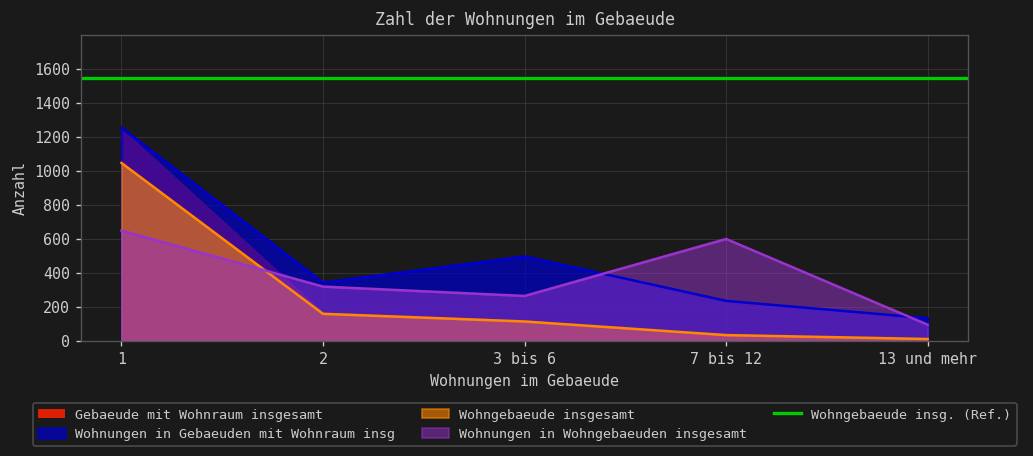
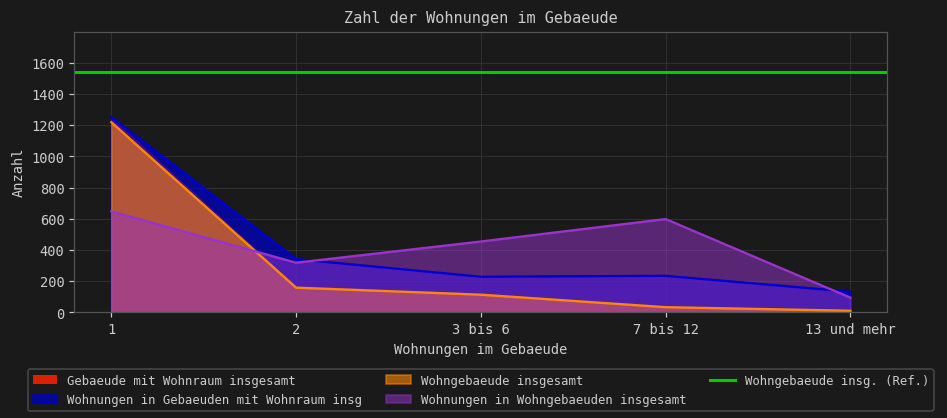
  {
    "Wohnungen in Gebaeuden mit Wohnraum insg": {
      "2": 340,
-     "3 bis 6": 500,
+     "3 bis 6": 230,
      "7 bis 12": 240,
      "13 und mehr": 130
    },
    "Wohngebaeude insgesamt": {
-     "1": 1050
+     "1": 1220
    },
    "Wohnungen in Wohngebaeuden insgesamt": {
      "1": 650,
      "2": 320,
-     "3 bis 6": 260,
+     "3 bis 6": 460,
      "7 bis 12": 600,
      "13 und mehr": 100
    }
  }
